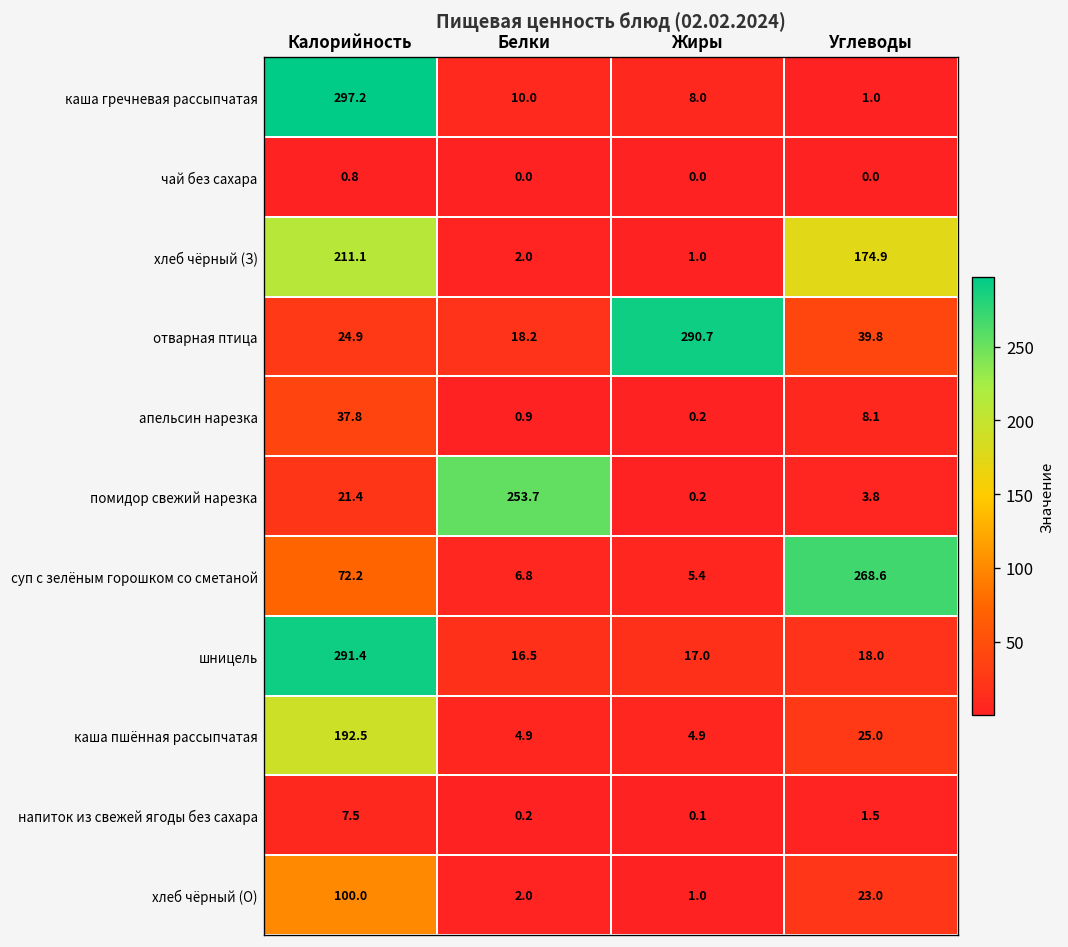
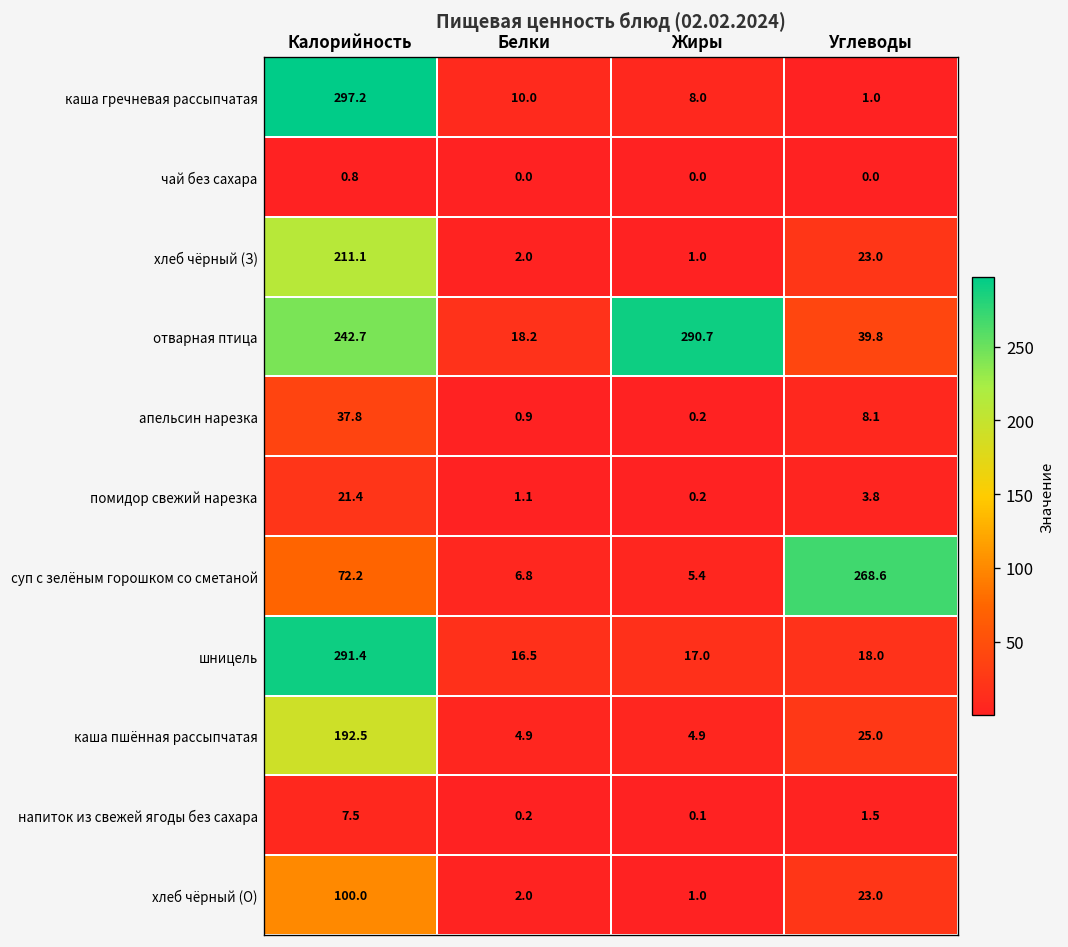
  {
    "каша гречневая рассыпчатая": {
      "Калорийность": 297.2,
      "Белки": 10.0,
      "Жиры": 8.0,
      "Углеводы": 1.0
    },
    "чай без сахара": {
      "Калорийность": 0.8,
      "Белки": 0.0,
      "Жиры": 0.0,
      "Углеводы": 0.0
    },
    "хлеб чёрный (З)": {
      "Калорийность": 211.1,
      "Белки": 2.0,
      "Жиры": 1.0,
-     "Углеводы": 174.9
+     "Углеводы": 23.0
    },
    "отварная птица": {
-     "Калорийность": 24.9,
+     "Калорийность": 242.7,
      "Белки": 18.2,
      "Жиры": 290.7,
      "Углеводы": 39.8
    },
    "апельсин нарезка": {
      "Калорийность": 37.8,
      "Белки": 0.9,
      "Жиры": 0.2,
      "Углеводы": 8.1
    },
    "помидор свежий нарезка": {
      "Калорийность": 21.4,
-     "Белки": 253.7,
+     "Белки": 1.1,
      "Жиры": 0.2,
      "Углеводы": 3.8
    },
    "суп с зелёным горошком со сметаной": {
      "Калорийность": 72.2,
      "Белки": 6.8,
      "Жиры": 5.4,
      "Углеводы": 268.6
    },
    "шницель": {
      "Калорийность": 291.4,
      "Белки": 16.5,
      "Жиры": 17.0,
      "Углеводы": 18.0
    },
    "каша пшённая рассыпчатая": {
      "Калорийность": 192.5,
      "Белки": 4.9,
      "Жиры": 4.9,
      "Углеводы": 25.0
    },
    "напиток из свежей ягоды без сахара": {
      "Калорийность": 7.5,
      "Белки": 0.2,
      "Жиры": 0.1,
      "Углеводы": 1.5
    },
    "хлеб чёрный (О)": {
      "Калорийность": 100.0,
      "Белки": 2.0,
      "Жиры": 1.0,
      "Углеводы": 23.0
    }
  }
